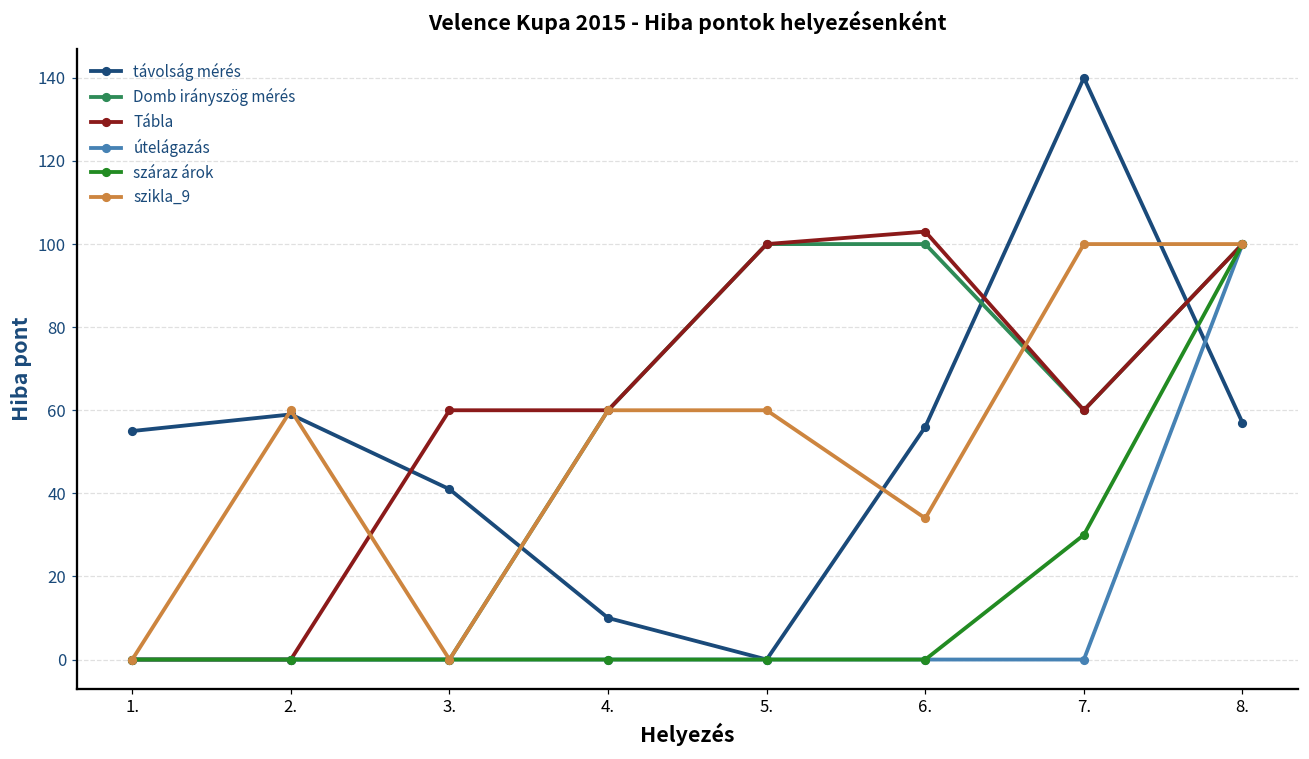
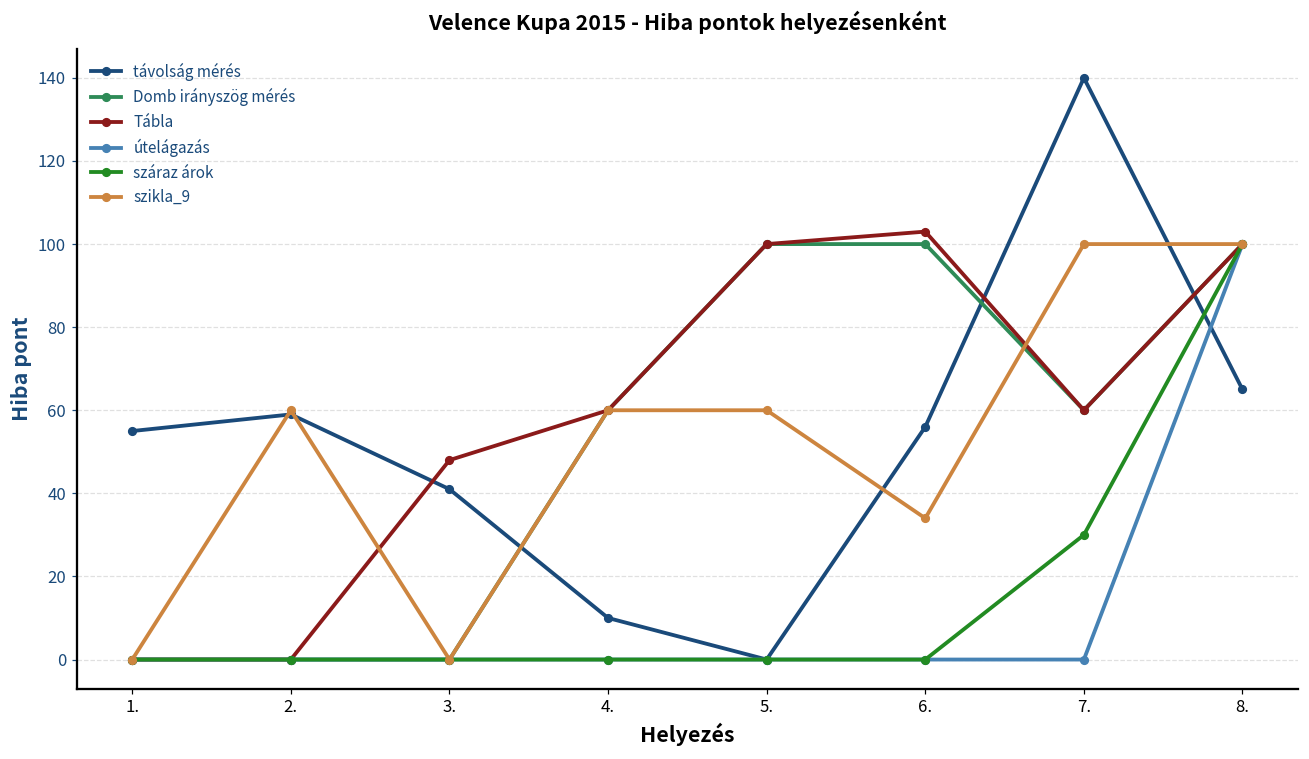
  {
    "távolság mérés": {
      "1.": 55,
      "2.": 59,
      "3.": 41,
      "4.": 10,
      "6.": 56,
      "7.": 140,
-     "8.": 57
+     "8.": 65
    },
    "Tábla": {
-     "3.": 60,
+     "3.": 48,
      "6.": 103
    },
    "útelágazás": {
      "7.": 0
    },
    "szikla_9": {
      "2.": 60,
      "5.": 60,
      "6.": 34,
      "7.": 100
    }
  }
